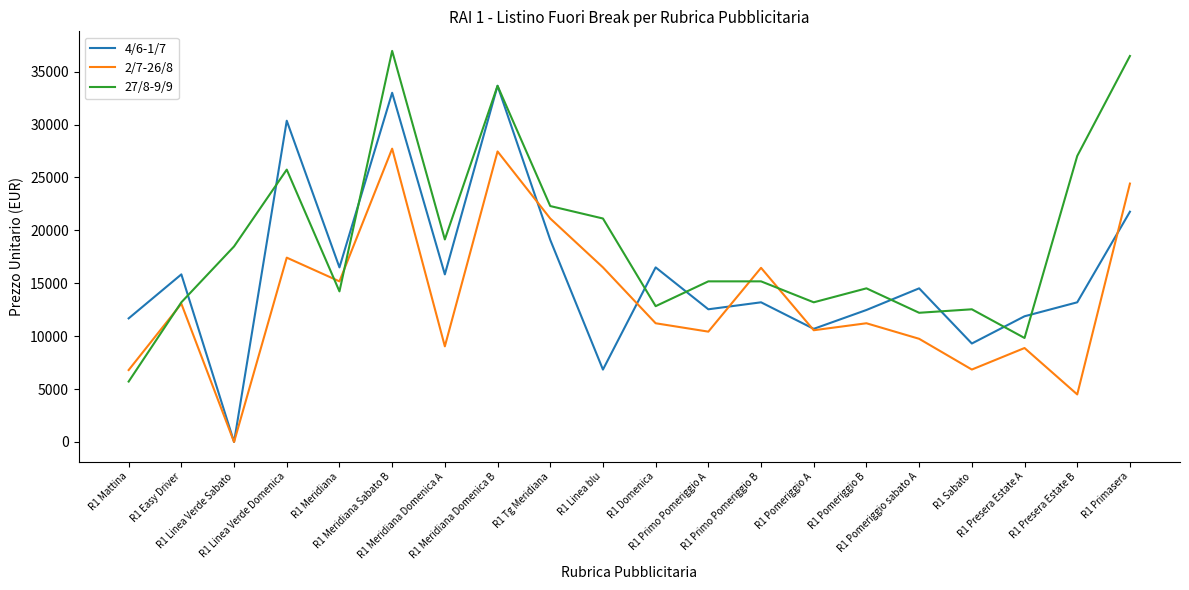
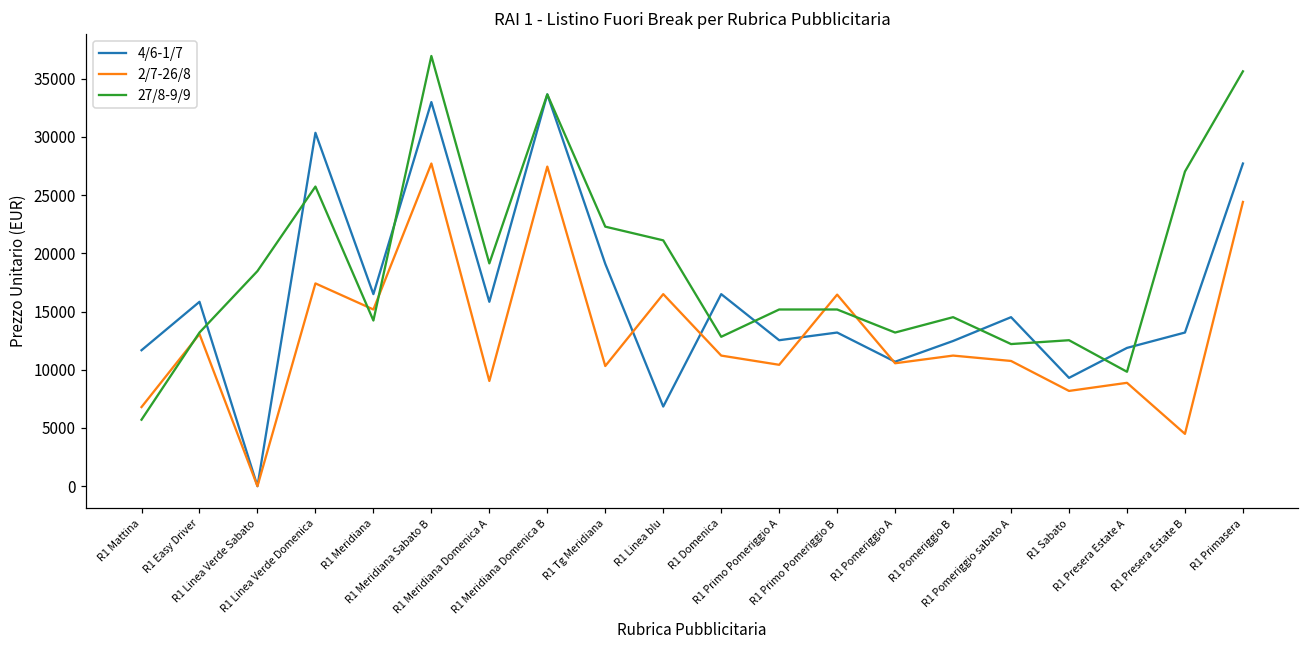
  {
    "4/6-1/7": {
      "R1 Mattina": 11700,
      "R1 Easy Driver": 15800,
      "R1 Linea Verde Domenica": 30400,
      "R1 Meridiana": 16500,
      "R1 Meridiana Sabato B": 33000,
      "R1 Meridiana Domenica A": 15800,
      "R1 Tg Meridiana": 19100,
      "R1 Linea blu": 6800,
      "R1 Domenica": 16500,
      "R1 Primo Pomeriggio A": 12500,
      "R1 Primo Pomeriggio B": 13200,
      "R1 Pomeriggio B": 12500,
      "R1 Pomeriggio sabato A": 14500,
      "R1 Sabato": 9300,
      "R1 Presera Estate A": 11900,
      "R1 Presera Estate B": 13200,
-     "R1 Primasera": 21800
+     "R1 Primasera": 27700
    },
    "2/7-26/8": {
      "R1 Mattina": 6800,
      "R1 Linea Verde Domenica": 17400,
      "R1 Meridiana": 15200,
      "R1 Meridiana Sabato B": 27700,
      "R1 Meridiana Domenica A": 9000,
      "R1 Meridiana Domenica B": 27500,
-     "R1 Tg Meridiana": 21100,
+     "R1 Tg Meridiana": 10300,
      "R1 Linea blu": 16500,
      "R1 Domenica": 11200,
      "R1 Primo Pomeriggio A": 10400,
      "R1 Primo Pomeriggio B": 16500,
      "R1 Pomeriggio B": 11200,
-     "R1 Pomeriggio sabato A": 9800,
-     "R1 Sabato": 6800,
+     "R1 Pomeriggio sabato A": 10800,
+     "R1 Sabato": 8200,
      "R1 Presera Estate A": 8900,
      "R1 Presera Estate B": 4500,
      "R1 Primasera": 24400
    },
    "27/8-9/9": {
      "R1 Mattina": 5700,
      "R1 Linea Verde Sabato": 18500,
      "R1 Linea Verde Domenica": 25700,
      "R1 Meridiana": 14200,
      "R1 Meridiana Sabato B": 37000,
      "R1 Meridiana Domenica A": 19100,
      "R1 Tg Meridiana": 22300,
      "R1 Linea blu": 21100,
      "R1 Domenica": 12800,
      "R1 Primo Pomeriggio A": 15200,
      "R1 Primo Pomeriggio B": 15200,
      "R1 Pomeriggio A": 13200,
      "R1 Pomeriggio B": 14500,
      "R1 Pomeriggio sabato A": 12200,
      "R1 Sabato": 12500,
      "R1 Presera Estate A": 9800,
      "R1 Presera Estate B": 27000,
-     "R1 Primasera": 36500
+     "R1 Primasera": 35600
    }
  }
